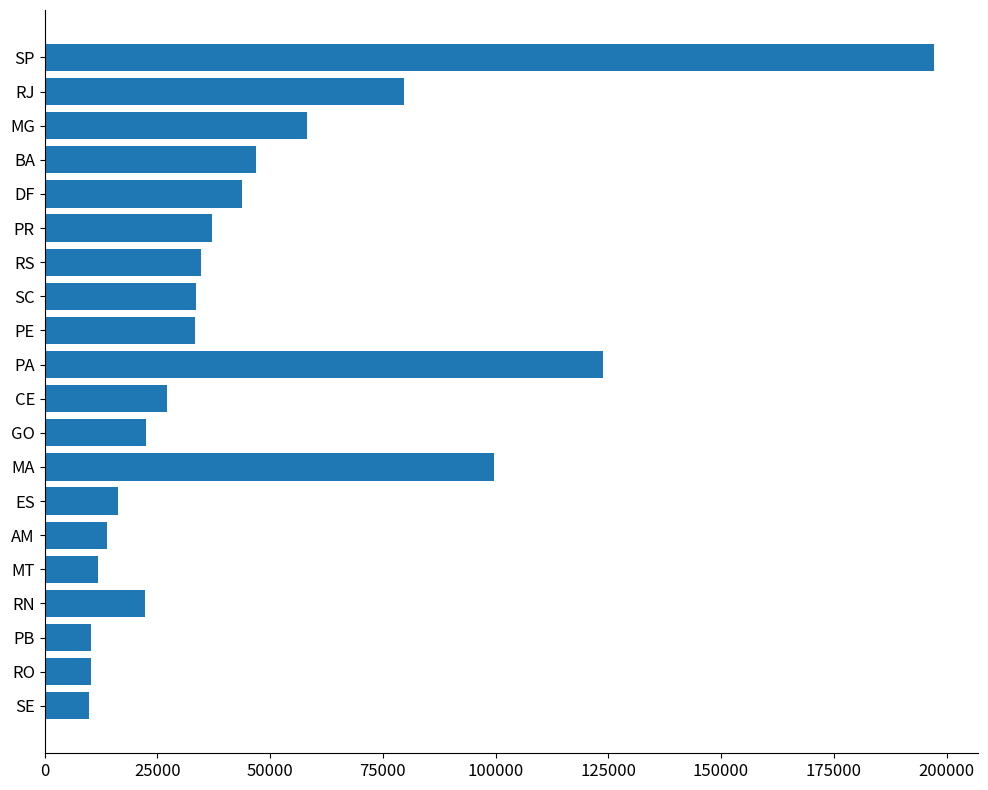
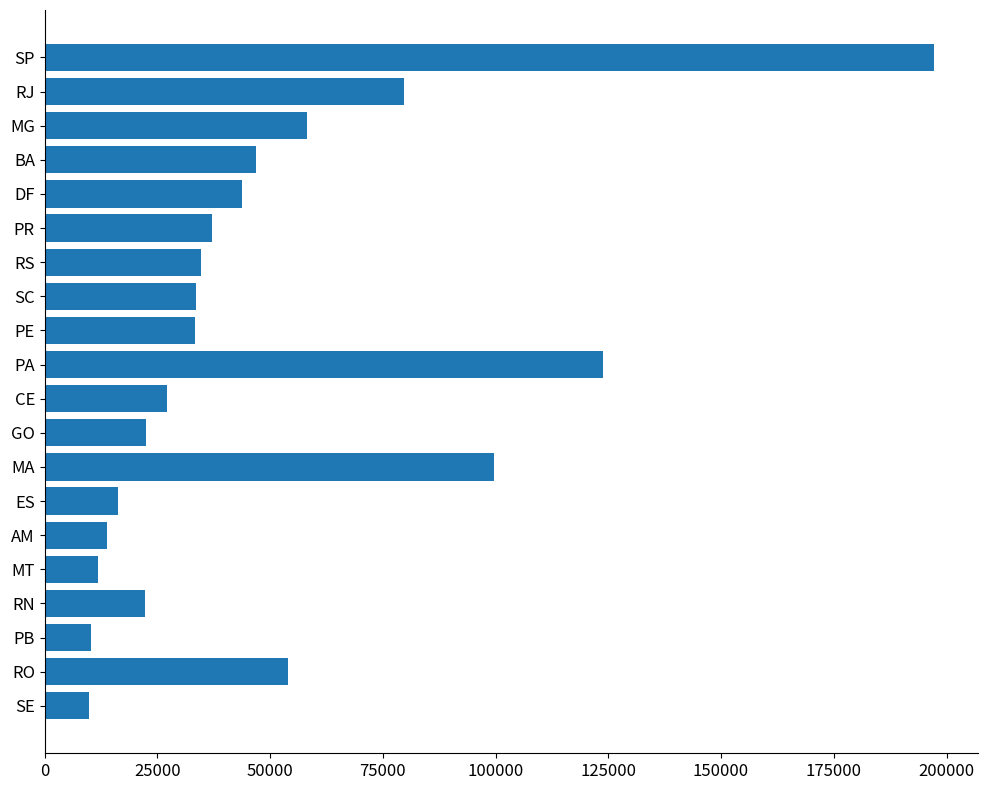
  {
    "SP": 197000,
    "RJ": 80000,
    "MG": 58000,
    "BA": 47000,
    "DF": 44000,
    "PR": 37000,
    "RS": 35000,
    "SC": 33000,
    "PE": 33000,
    "PA": 124000,
    "CE": 27000,
    "GO": 22000,
    "MA": 100000,
    "ES": 16000,
    "AM": 14000,
    "MT": 12000,
    "RN": 22000,
    "PB": 10000,
-   "RO": 10000,
+   "RO": 54000,
    "SE": 10000
  }
